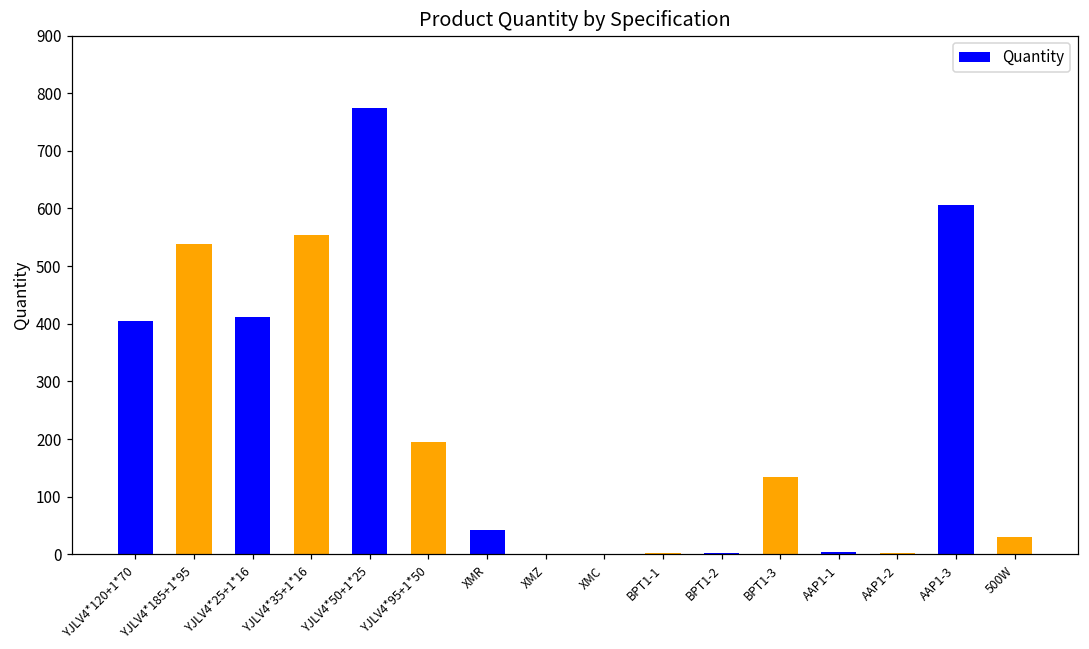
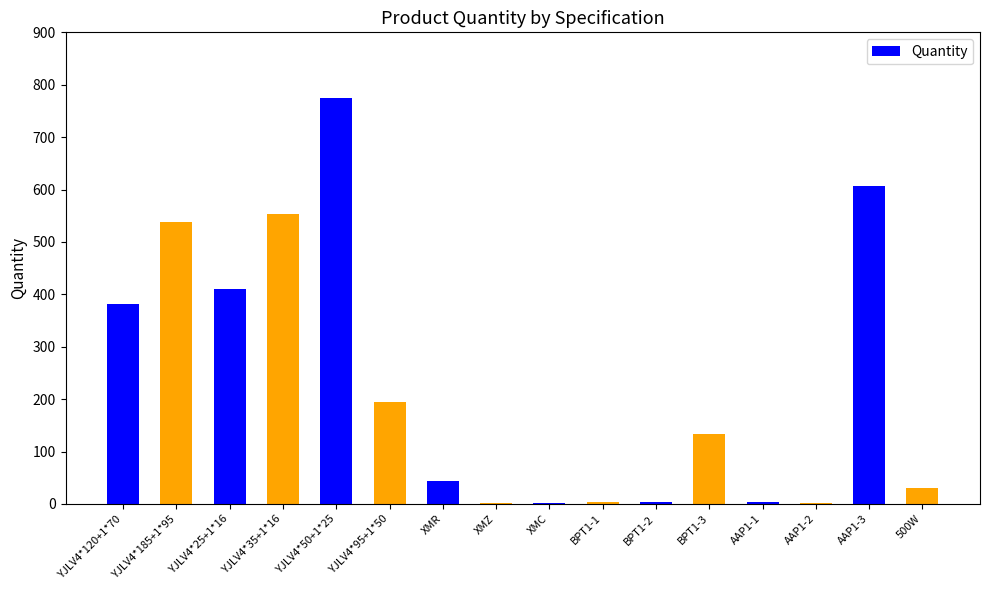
  {
-   "YJLV4*120+1*70": 410,
+   "YJLV4*120+1*70": 380,
    "YJLV4*185+1*95": 540,
    "YJLV4*25+1*16": 410,
    "YJLV4*35+1*16": 550,
    "YJLV4*50+1*25": 770,
    "YJLV4*95+1*50": 200,
    "XMR": 40,
    "BPT1-3": 130,
    "AAP1-3": 610,
    "500W": 30
  }
